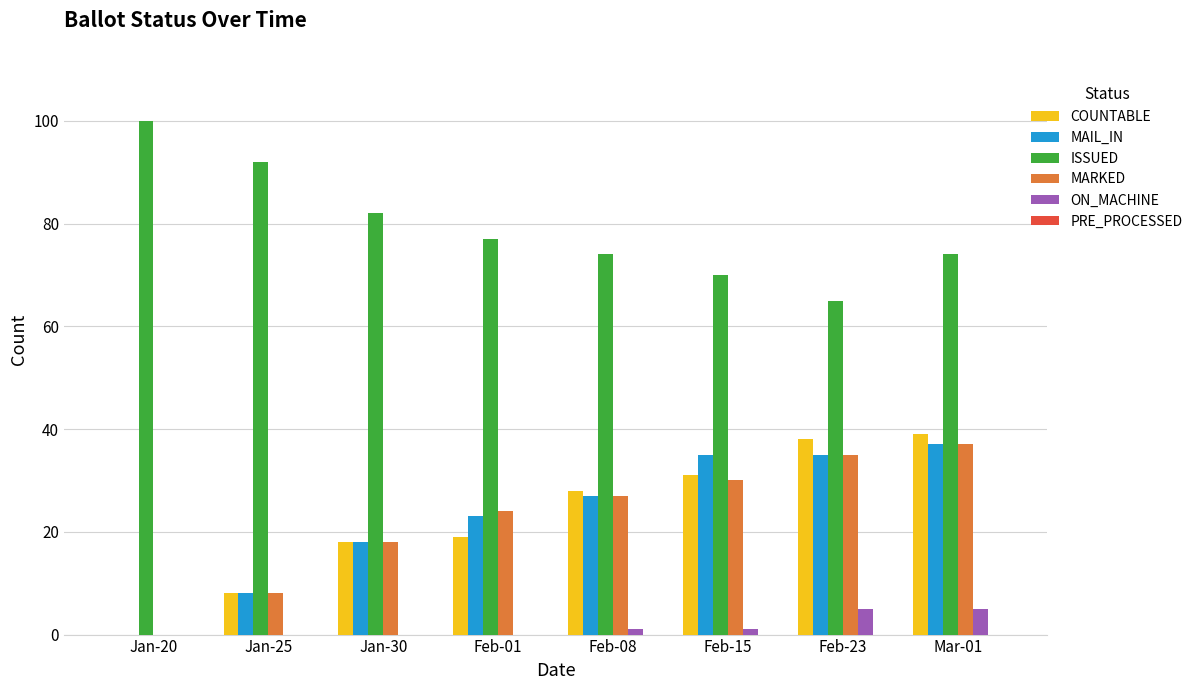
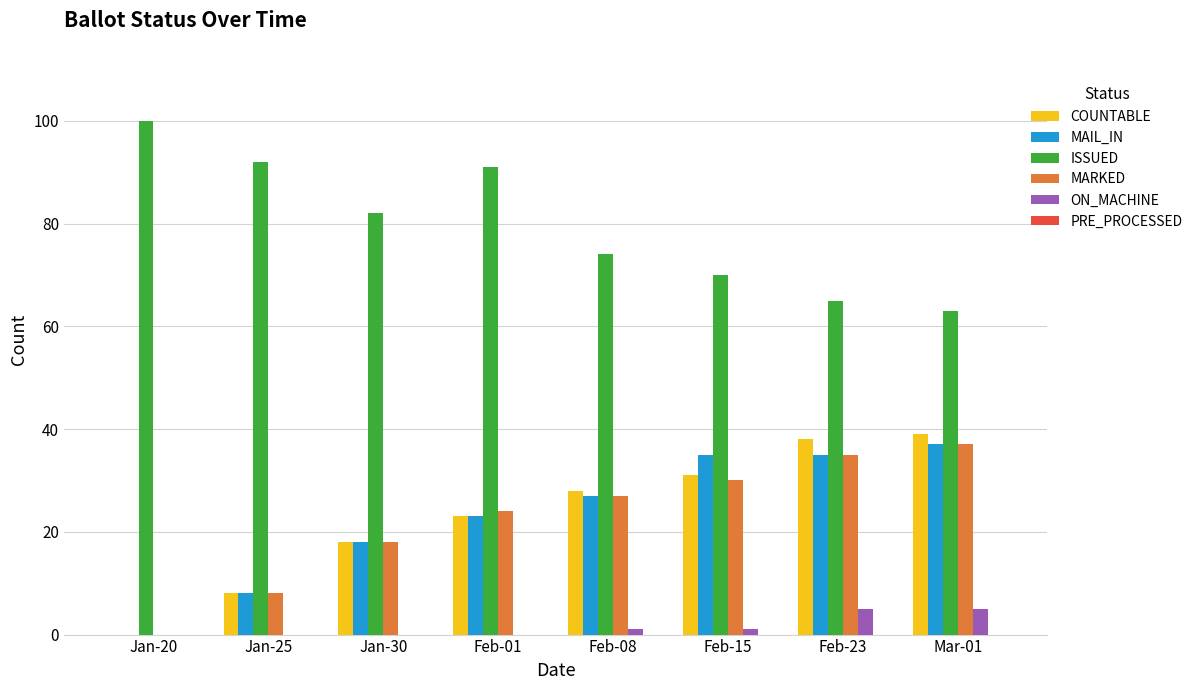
  {
    "COUNTABLE": {
      "Jan-20": 0,
      "Jan-25": 8,
      "Jan-30": 18,
-     "Feb-01": 19,
+     "Feb-01": 23,
      "Feb-08": 28,
      "Feb-15": 31,
      "Feb-23": 38,
      "Mar-01": 39
    },
    "MAIL_IN": {
      "Jan-20": 0,
      "Jan-25": 8,
      "Jan-30": 18,
      "Feb-01": 23,
      "Feb-08": 27,
      "Feb-15": 35,
      "Feb-23": 35,
      "Mar-01": 37
    },
    "ISSUED": {
      "Jan-20": 100,
      "Jan-25": 92,
      "Jan-30": 82,
-     "Feb-01": 77,
+     "Feb-01": 91,
      "Feb-08": 74,
      "Feb-15": 70,
      "Feb-23": 65,
-     "Mar-01": 74
+     "Mar-01": 63
    },
    "ON_MACHINE": {
      "Jan-20": 0,
      "Jan-25": 0,
      "Jan-30": 0,
      "Feb-01": 0,
      "Feb-08": 1,
      "Feb-15": 1,
      "Feb-23": 5,
      "Mar-01": 5
    }
  }
